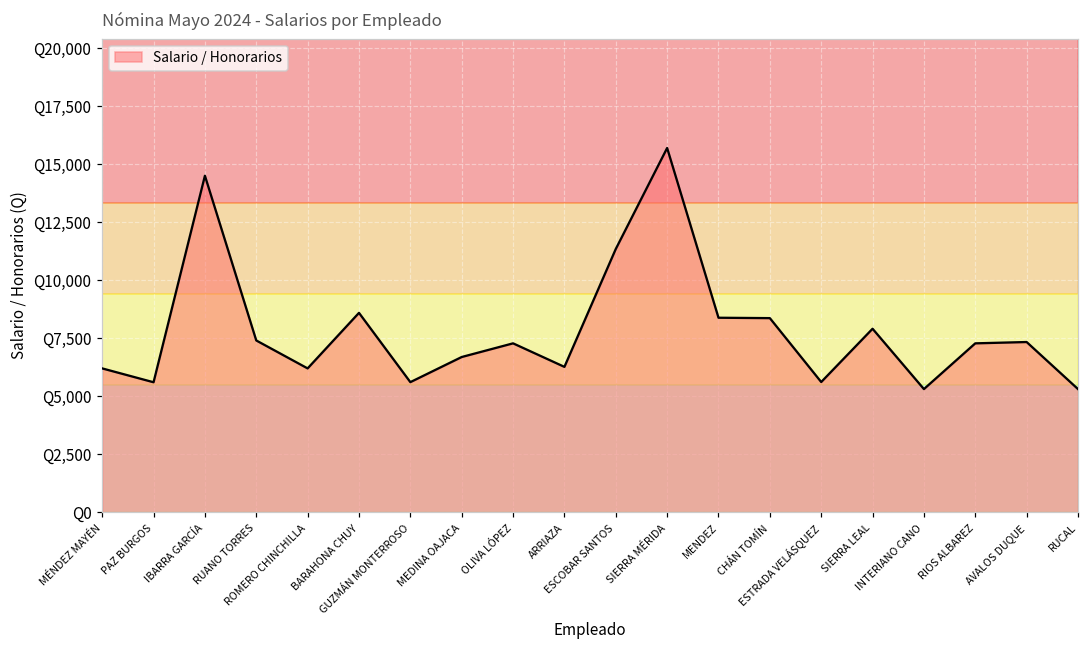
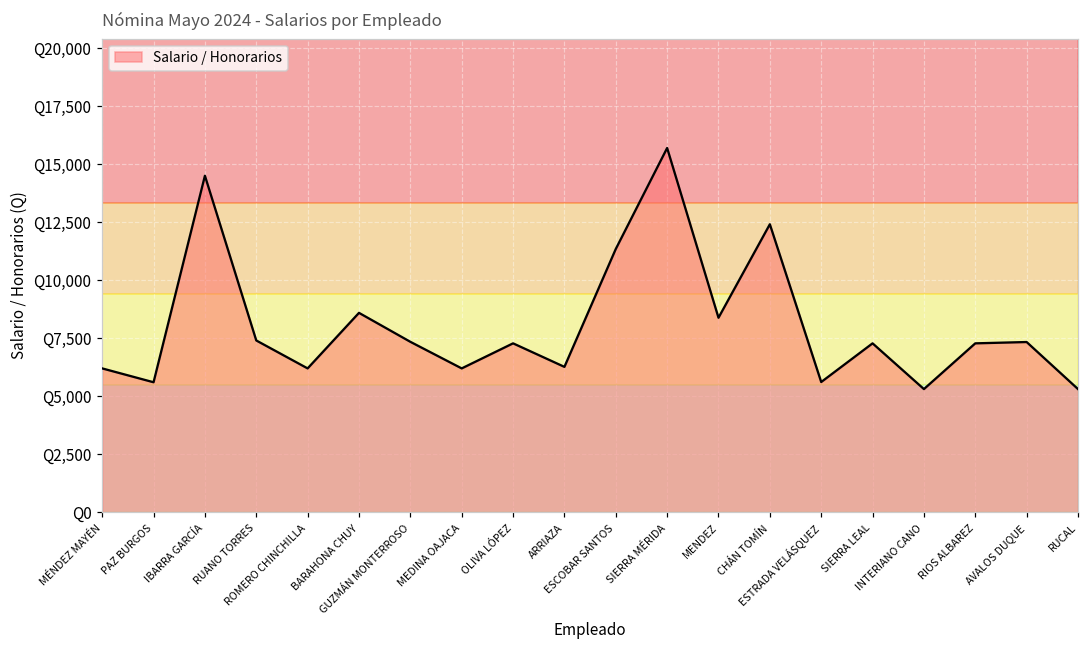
  {
    "MÉNDEZ MAYÉN": "Q6,200",
    "PAZ BURGOS": "Q5,600",
    "IBARRA GARCÍA": "Q14,500",
    "RUANO TORRES": "Q7,400",
    "ROMERO CHINCHILLA": "Q6,200",
    "BARAHONA CHUY": "Q8,600",
-   "GUZMÁN MONTERROSO": "Q5,600",
-   "MEDINA OAJACA": "Q6,700",
+   "GUZMÁN MONTERROSO": "Q7,300",
+   "MEDINA OAJACA": "Q6,200",
    "OLIVA LÓPEZ": "Q7,300",
    "ARRIAZA": "Q6,300",
    "ESCOBAR SANTOS": "Q11,300",
    "SIERRA MÉRIDA": "Q15,700",
    "MENDEZ": "Q8,400",
-   "CHÁN TOMÍN": "Q8,400",
+   "CHÁN TOMÍN": "Q12,400",
    "ESTRADA VELÁSQUEZ": "Q5,600",
-   "SIERRA LEAL": "Q7,900",
+   "SIERRA LEAL": "Q7,300",
    "INTERIANO CANO": "Q5,300",
    "RIOS ALBAREZ": "Q7,300",
    "AVALOS DUQUE": "Q7,300",
    "RUCAL": "Q5,300"
  }
